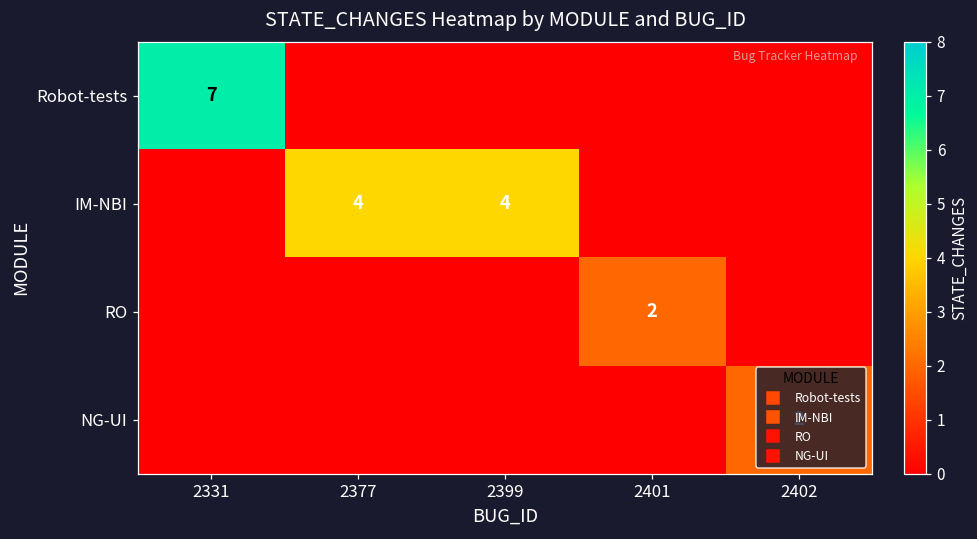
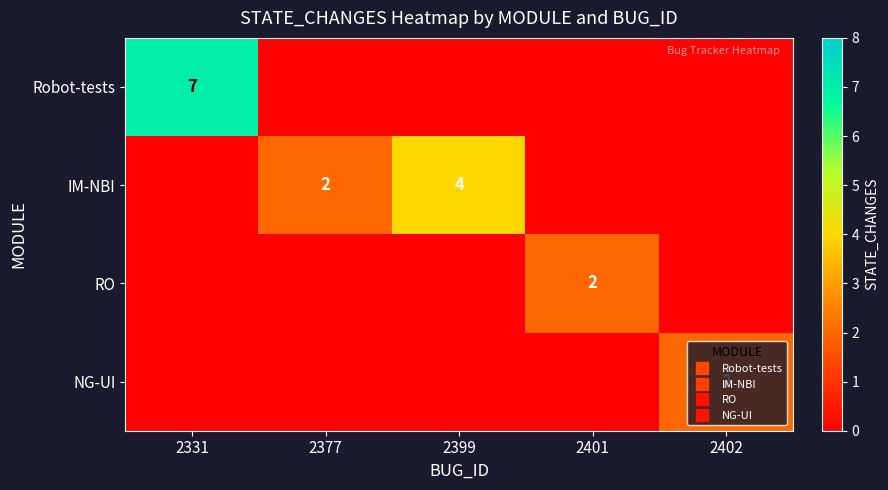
  {
    "Robot-tests": {
      "2331": 7
    },
    "IM-NBI": {
-     "2377": 4,
+     "2377": 2,
      "2399": 4
    },
    "RO": {
      "2401": 2
    }
  }
